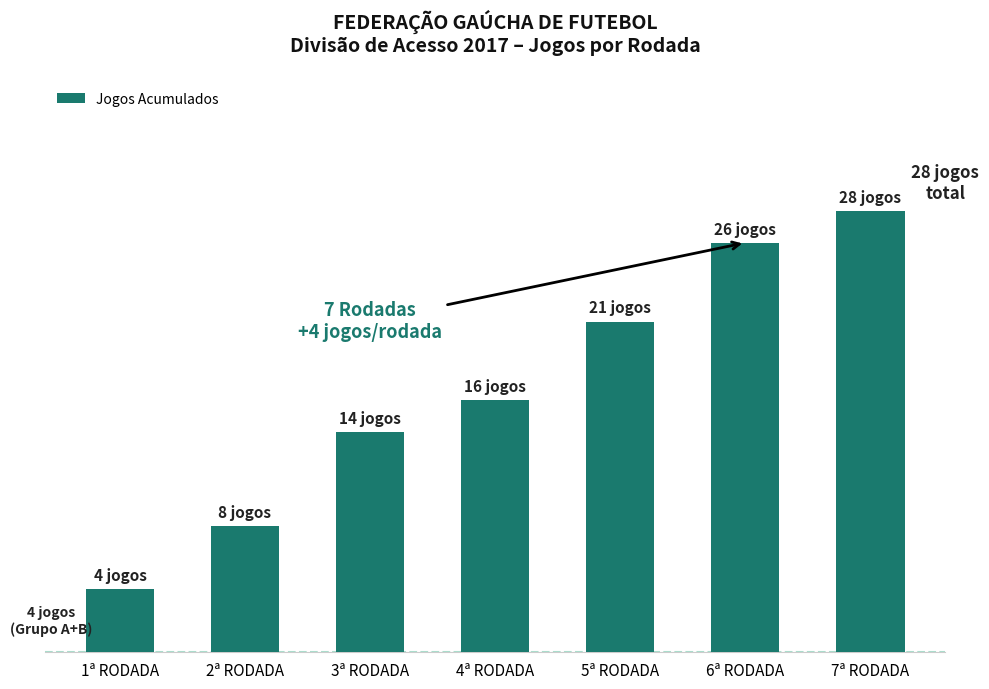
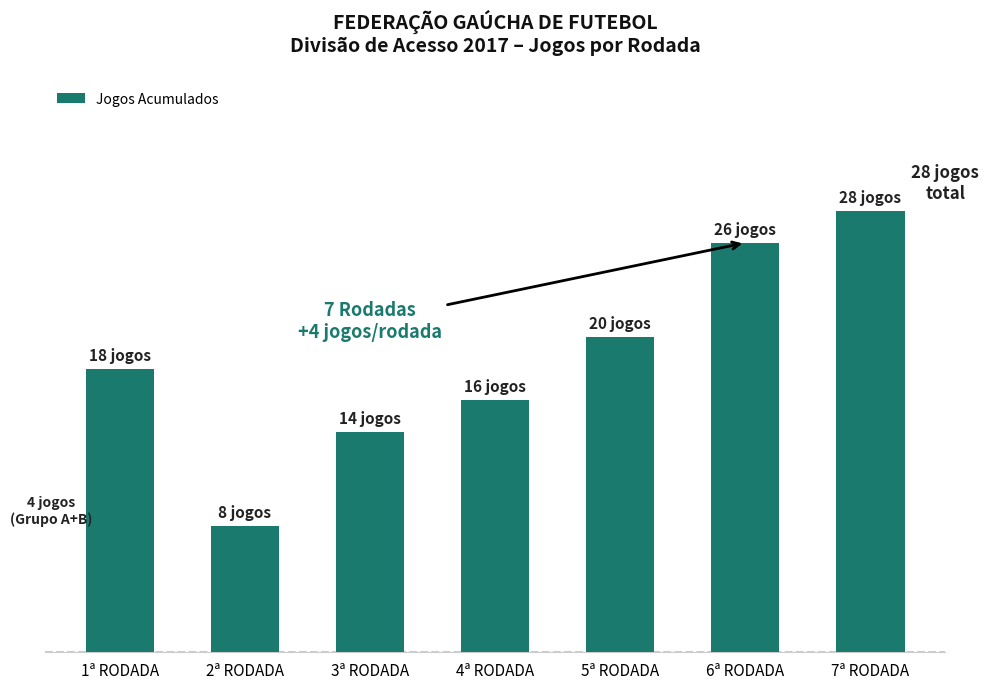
  {
-   "1ª RODADA": 4,
+   "1ª RODADA": 18,
    "2ª RODADA": 8,
    "3ª RODADA": 14,
    "4ª RODADA": 16,
-   "5ª RODADA": 21,
+   "5ª RODADA": 20,
    "6ª RODADA": 26,
    "7ª RODADA": 28
  }
